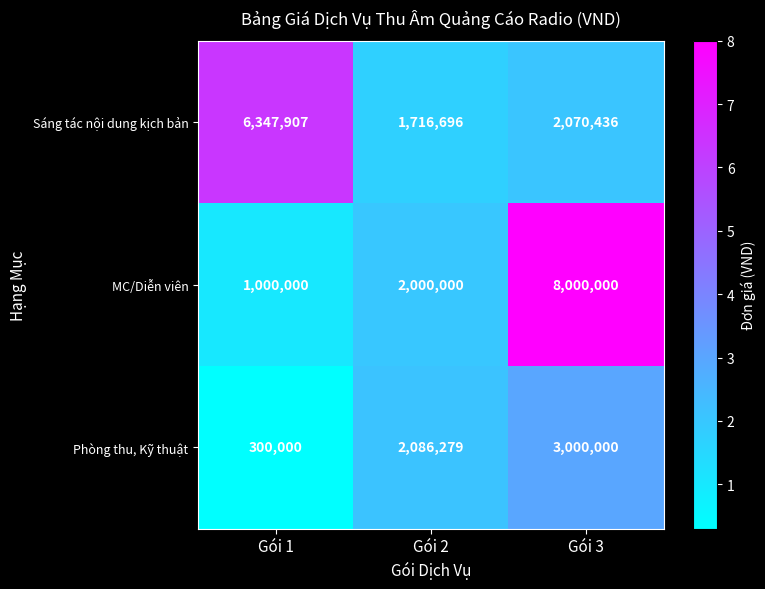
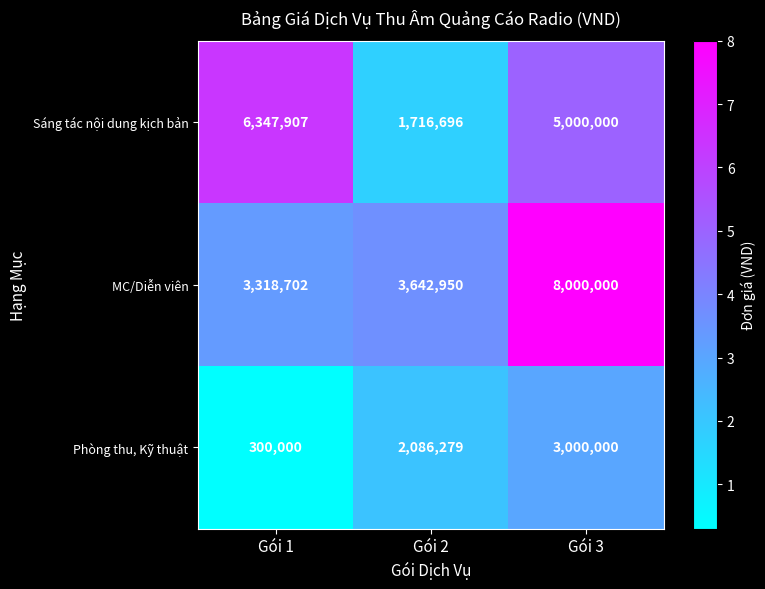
  {
    "Sáng tác nội dung kịch bản": {
      "Gói 1": "6,347,907",
      "Gói 2": "1,716,696",
-     "Gói 3": "2,070,436"
+     "Gói 3": "5,000,000"
    },
    "MC/Diễn viên": {
-     "Gói 1": "1,000,000",
-     "Gói 2": "2,000,000",
+     "Gói 1": "3,318,702",
+     "Gói 2": "3,642,950",
      "Gói 3": "8,000,000"
    },
    "Phòng thu, Kỹ thuật": {
      "Gói 1": "300,000",
      "Gói 2": "2,086,279",
      "Gói 3": "3,000,000"
    }
  }
